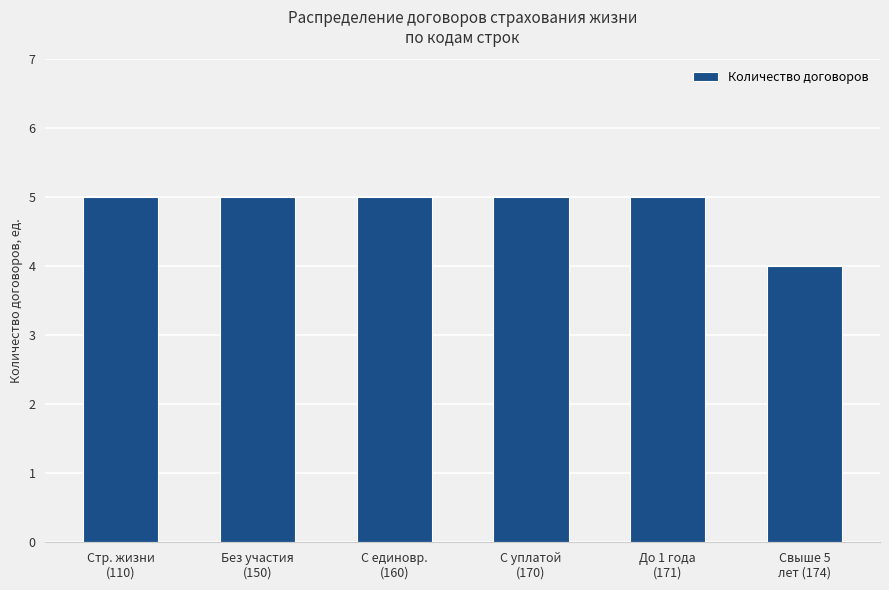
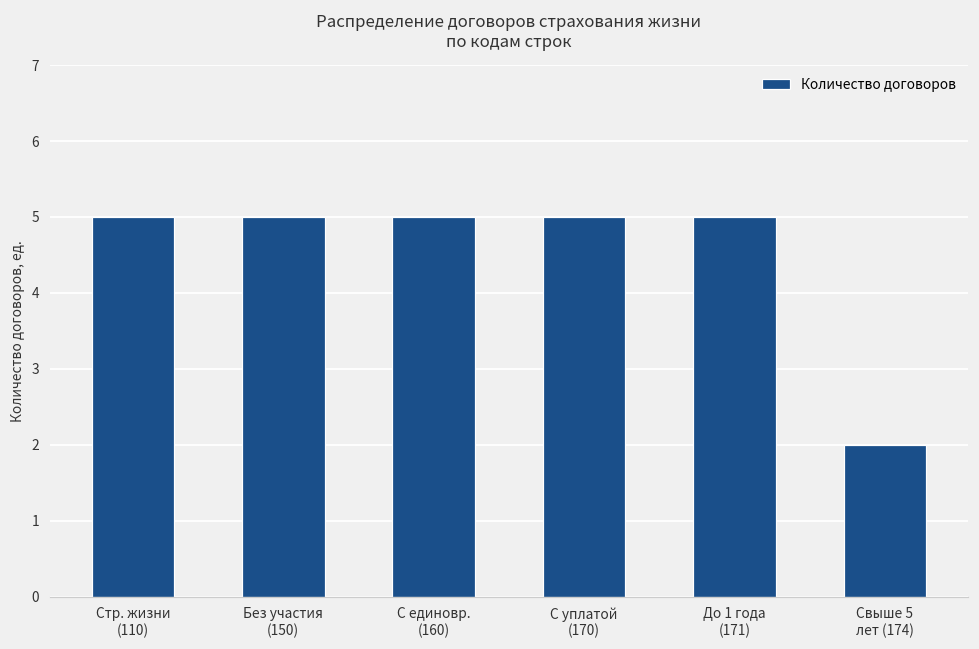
  {
    "Стр. жизни (110)": 5,
    "Без участия (150)": 5,
    "С единовр. (160)": 5,
    "С уплатой (170)": 5,
    "До 1 года (171)": 5,
-   "Свыше 5 лет (174)": 4
+   "Свыше 5 лет (174)": 2
  }
